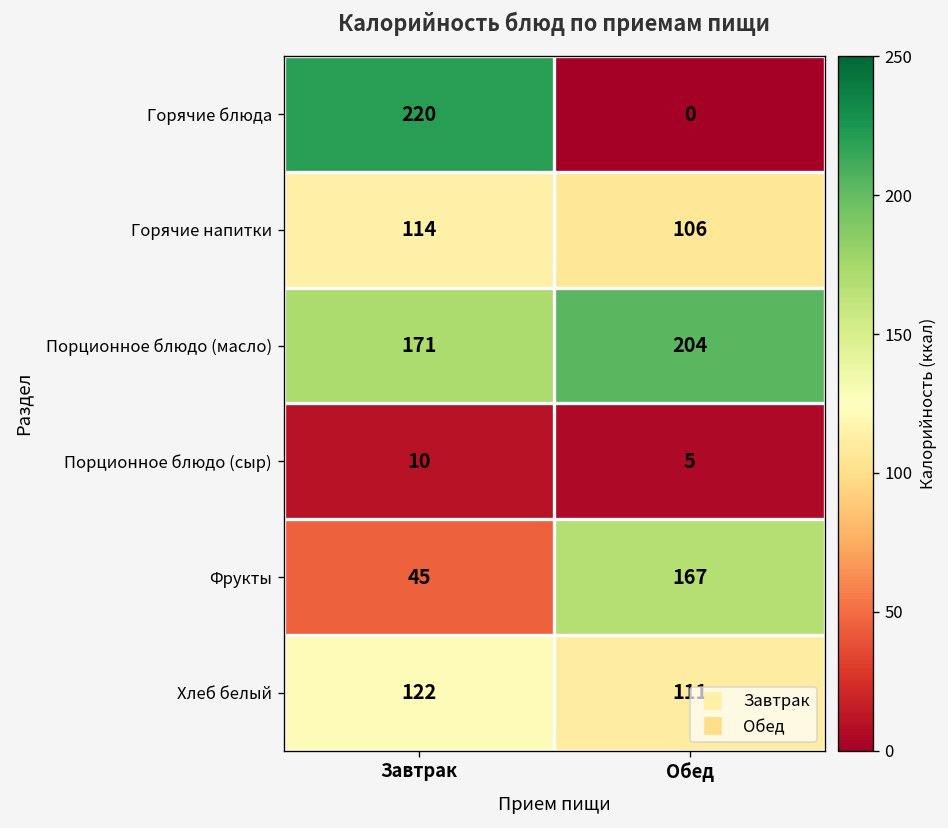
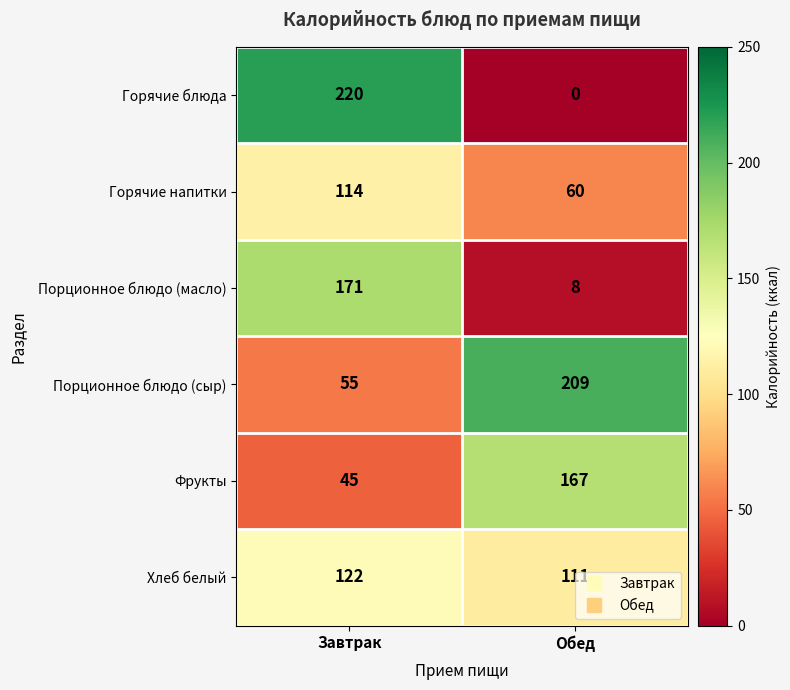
  {
    "Горячие блюда": {
      "Завтрак": 220,
      "Обед": 0
    },
    "Горячие напитки": {
      "Завтрак": 114,
-     "Обед": 106
+     "Обед": 60
    },
    "Порционное блюдо (масло)": {
      "Завтрак": 171,
-     "Обед": 204
+     "Обед": 8
    },
    "Порционное блюдо (сыр)": {
-     "Завтрак": 10,
-     "Обед": 5
+     "Завтрак": 55,
+     "Обед": 209
    },
    "Фрукты": {
      "Завтрак": 45,
      "Обед": 167
    },
    "Хлеб белый": {
      "Завтрак": 122
    }
  }
